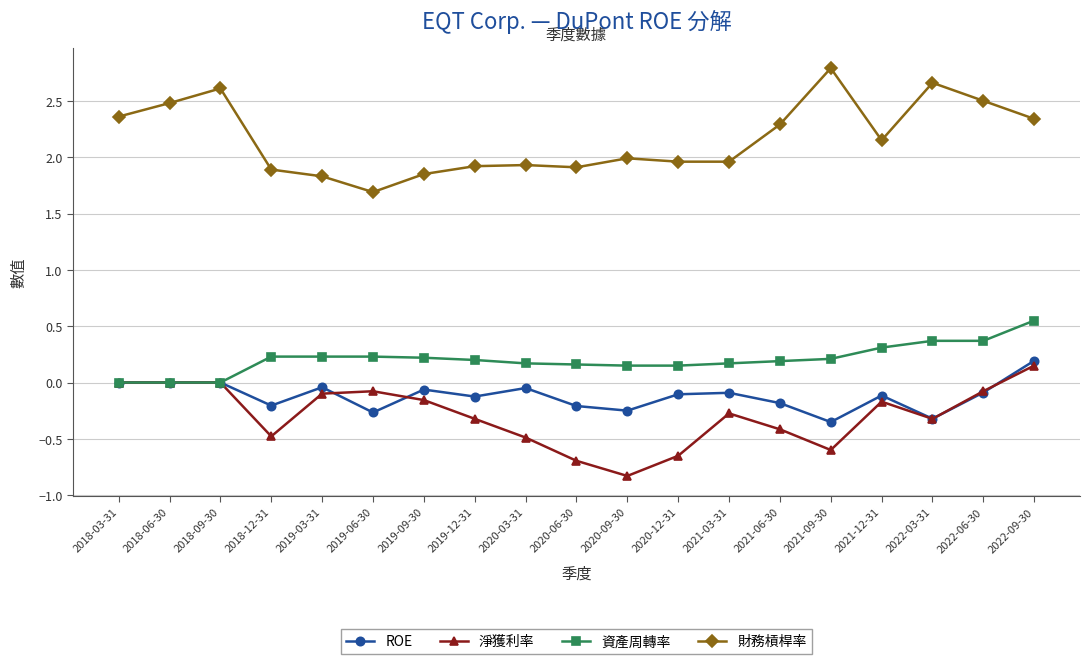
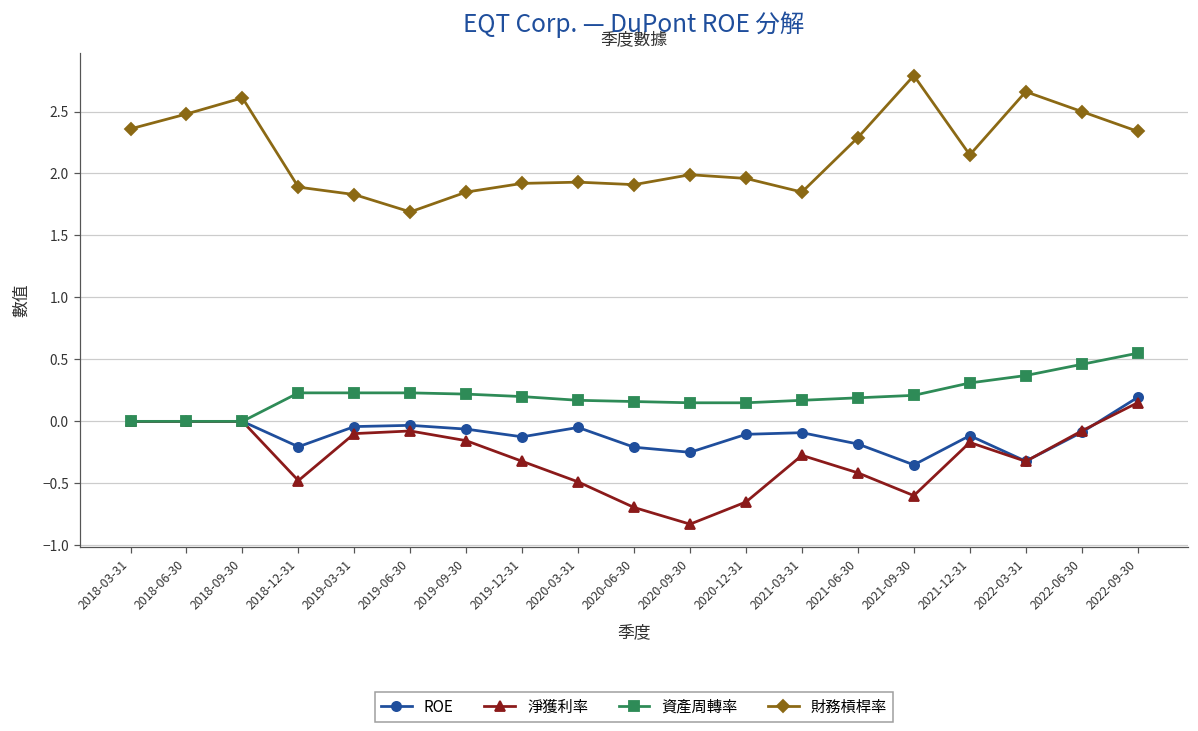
  {
    "ROE": {
      "2018-12-31": -0.20,
      "2019-03-31": -0.04,
-     "2019-06-30": -0.27,
+     "2019-06-30": -0.03,
      "2019-09-30": -0.06,
      "2019-12-31": -0.12,
      "2020-03-31": -0.05,
      "2020-06-30": -0.21,
      "2020-09-30": -0.25,
      "2020-12-31": -0.10,
      "2021-03-31": -0.09,
      "2021-06-30": -0.18,
      "2021-09-30": -0.35,
      "2021-12-31": -0.12,
      "2022-09-30": 0.19
    },
    "淨獲利率": {
      "2018-12-31": -0.48,
      "2019-03-31": -0.10,
      "2019-06-30": -0.08,
      "2019-09-30": -0.16,
      "2019-12-31": -0.32,
      "2020-03-31": -0.49,
      "2020-06-30": -0.69,
      "2020-09-30": -0.83,
      "2020-12-31": -0.65,
      "2021-03-31": -0.27,
      "2021-06-30": -0.42,
      "2021-09-30": -0.60,
      "2021-12-31": -0.17,
      "2022-09-30": 0.15
    },
    "資產周轉率": {
      "2018-12-31": 0.23,
      "2019-03-31": 0.23,
      "2019-06-30": 0.23,
      "2019-09-30": 0.22,
      "2019-12-31": 0.20,
      "2020-03-31": 0.17,
      "2020-06-30": 0.16,
      "2020-09-30": 0.15,
      "2020-12-31": 0.15,
      "2021-03-31": 0.17,
      "2021-06-30": 0.19,
      "2021-09-30": 0.21,
      "2021-12-31": 0.31,
      "2022-03-31": 0.37,
-     "2022-06-30": 0.37,
+     "2022-06-30": 0.46,
      "2022-09-30": 0.55
    },
    "財務槓桿率": {
      "2018-03-31": 2.36,
      "2018-06-30": 2.48,
      "2018-09-30": 2.61,
      "2018-12-31": 1.89,
      "2019-03-31": 1.83,
      "2019-06-30": 1.69,
      "2019-09-30": 1.85,
      "2019-12-31": 1.92,
      "2020-03-31": 1.93,
      "2020-06-30": 1.91,
      "2020-09-30": 1.99,
      "2020-12-31": 1.96,
-     "2021-03-31": 1.96,
+     "2021-03-31": 1.85,
      "2021-06-30": 2.29,
      "2021-09-30": 2.79,
      "2021-12-31": 2.15,
      "2022-03-31": 2.66,
      "2022-06-30": 2.50,
      "2022-09-30": 2.34
    }
  }
